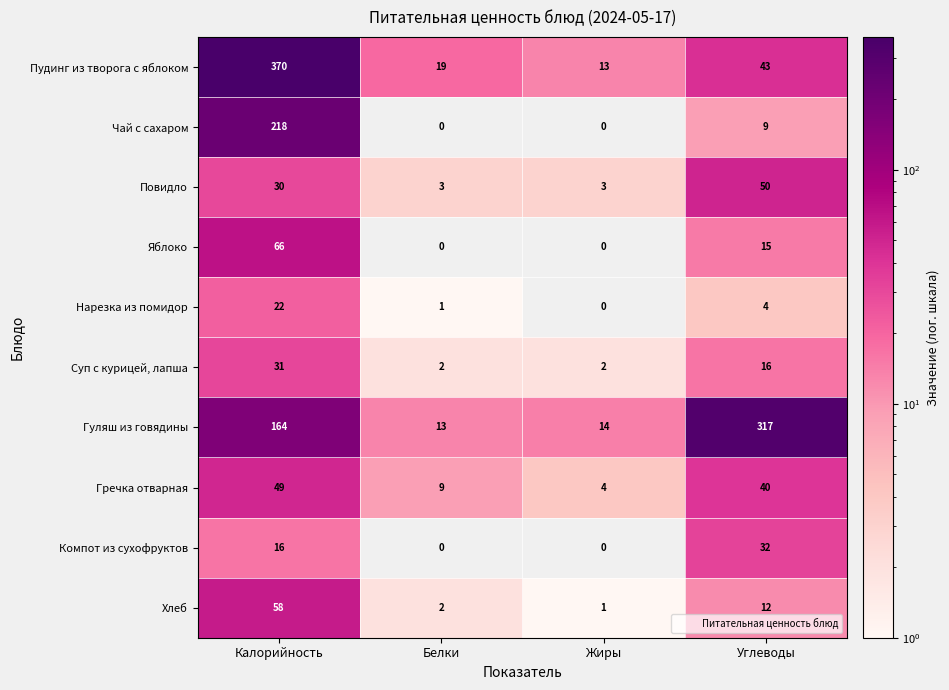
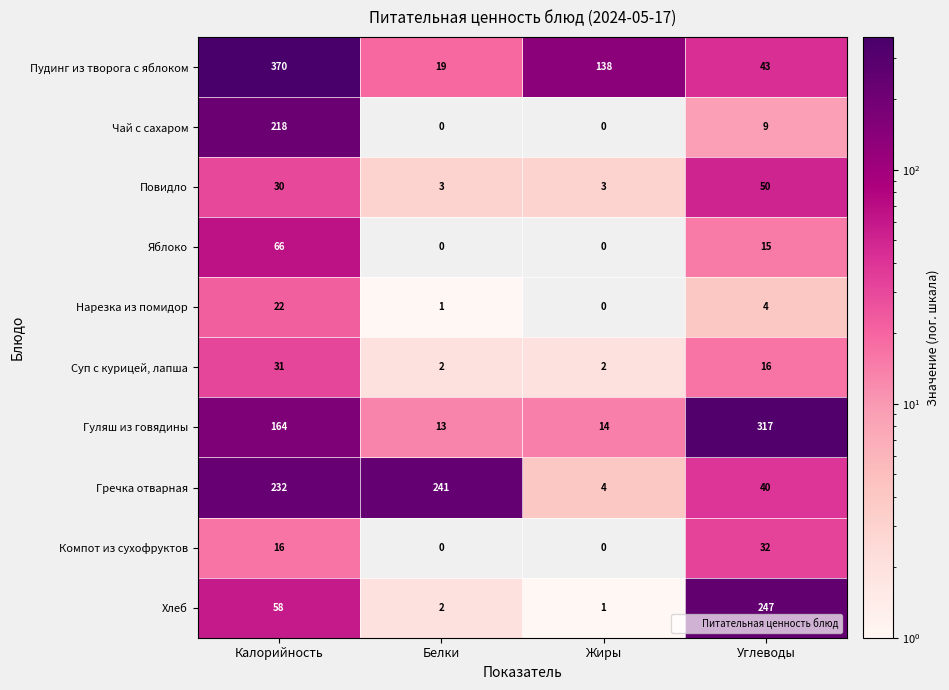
  {
    "Пудинг из творога с яблоком": {
      "Калорийность": 370,
      "Белки": 19,
-     "Жиры": 13,
+     "Жиры": 138,
      "Углеводы": 43
    },
    "Чай с сахаром": {
      "Калорийность": 218,
      "Белки": 0,
      "Жиры": 0,
      "Углеводы": 9
    },
    "Повидло": {
      "Калорийность": 30,
      "Белки": 3,
      "Жиры": 3,
      "Углеводы": 50
    },
    "Яблоко": {
      "Калорийность": 66,
      "Белки": 0,
      "Жиры": 0,
      "Углеводы": 15
    },
    "Нарезка из помидор": {
      "Калорийность": 22,
      "Белки": 1,
      "Жиры": 0,
      "Углеводы": 4
    },
    "Суп с курицей, лапша": {
      "Калорийность": 31,
      "Белки": 2,
      "Жиры": 2,
      "Углеводы": 16
    },
    "Гуляш из говядины": {
      "Калорийность": 164,
      "Белки": 13,
      "Жиры": 14,
      "Углеводы": 317
    },
    "Гречка отварная": {
-     "Калорийность": 49,
-     "Белки": 9,
+     "Калорийность": 232,
+     "Белки": 241,
      "Жиры": 4,
      "Углеводы": 40
    },
    "Компот из сухофруктов": {
      "Калорийность": 16,
      "Белки": 0,
      "Жиры": 0,
      "Углеводы": 32
    },
    "Хлеб": {
      "Калорийность": 58,
      "Белки": 2,
      "Жиры": 1,
-     "Углеводы": 12
+     "Углеводы": 247
    }
  }
